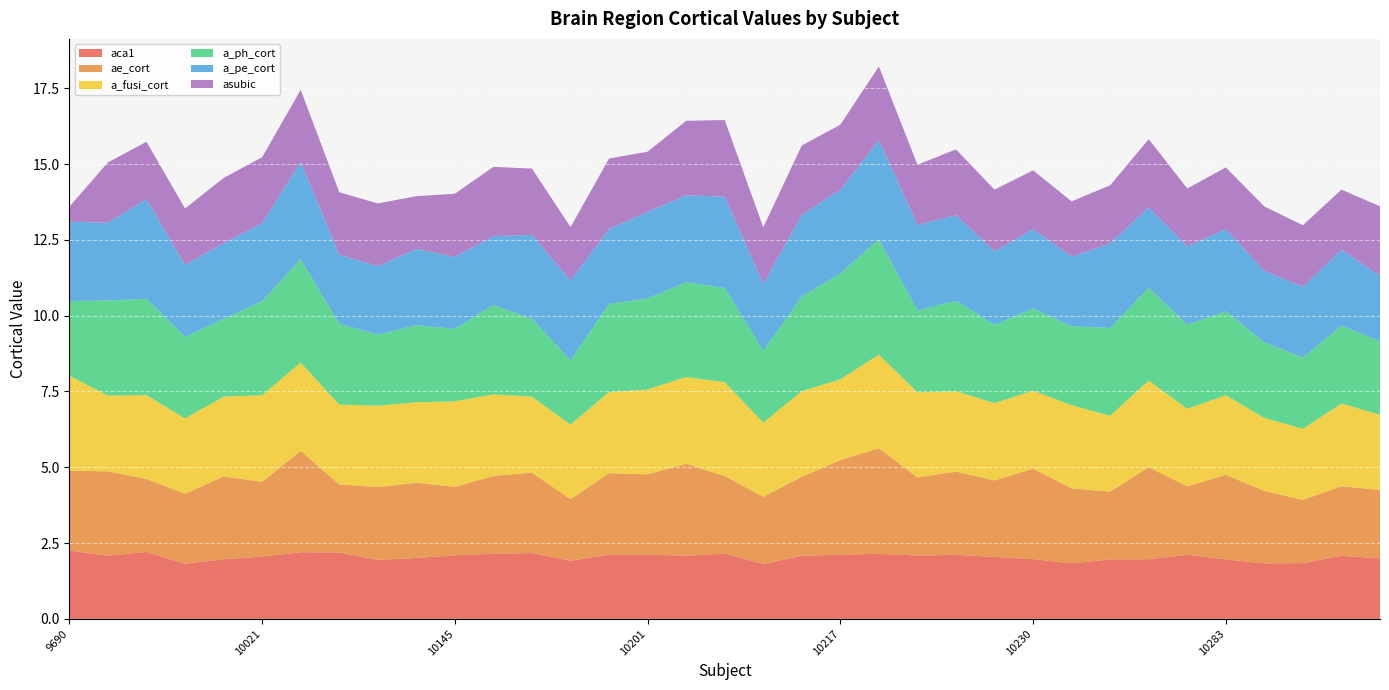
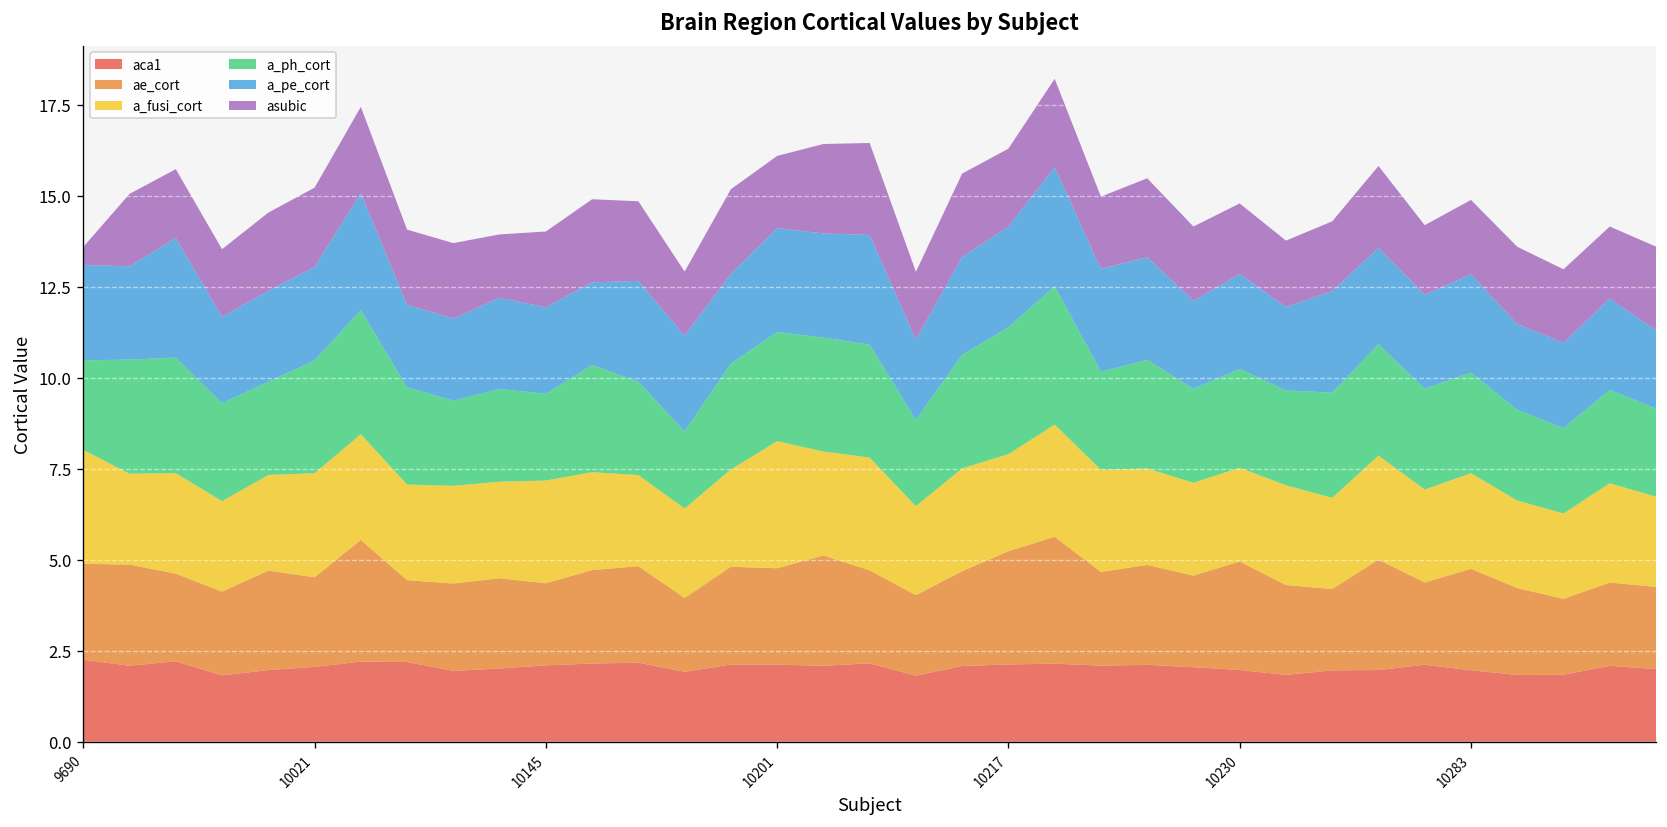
  {
    "a_fusi_cort": {
      "9690": 3.1,
      "10021": 2.9,
      "10145": 2.8,
-     "10201": 2.8,
+     "10201": 3.5,
      "10217": 2.7,
      "10230": 2.6,
      "10283": 2.6
    },
    "a_ph_cort": {
      "9690": 2.5,
      "10021": 3.1,
      "10145": 2.4,
      "10201": 3.0,
      "10217": 3.5,
      "10230": 2.7,
      "10283": 2.8
    },
    "a_pe_cort": {
      "9690": 2.6,
      "10021": 2.6,
      "10145": 2.4,
      "10201": 2.9,
      "10217": 2.8,
      "10230": 2.6,
      "10283": 2.7
    },
    "asubic": {
      "9690": 0.5,
      "10021": 2.2,
      "10145": 2.1,
      "10201": 2.0,
      "10217": 2.1,
      "10230": 1.9,
      "10283": 2.0
    }
  }
